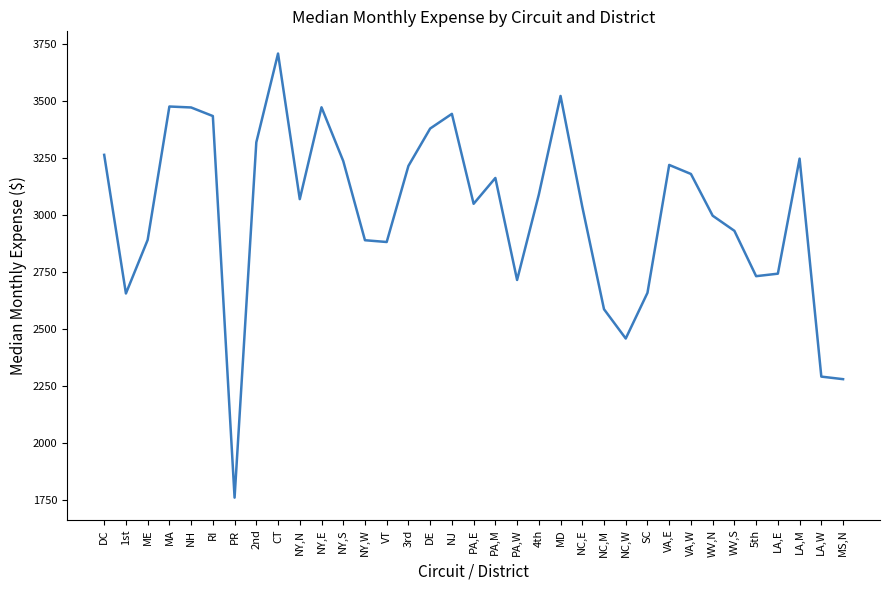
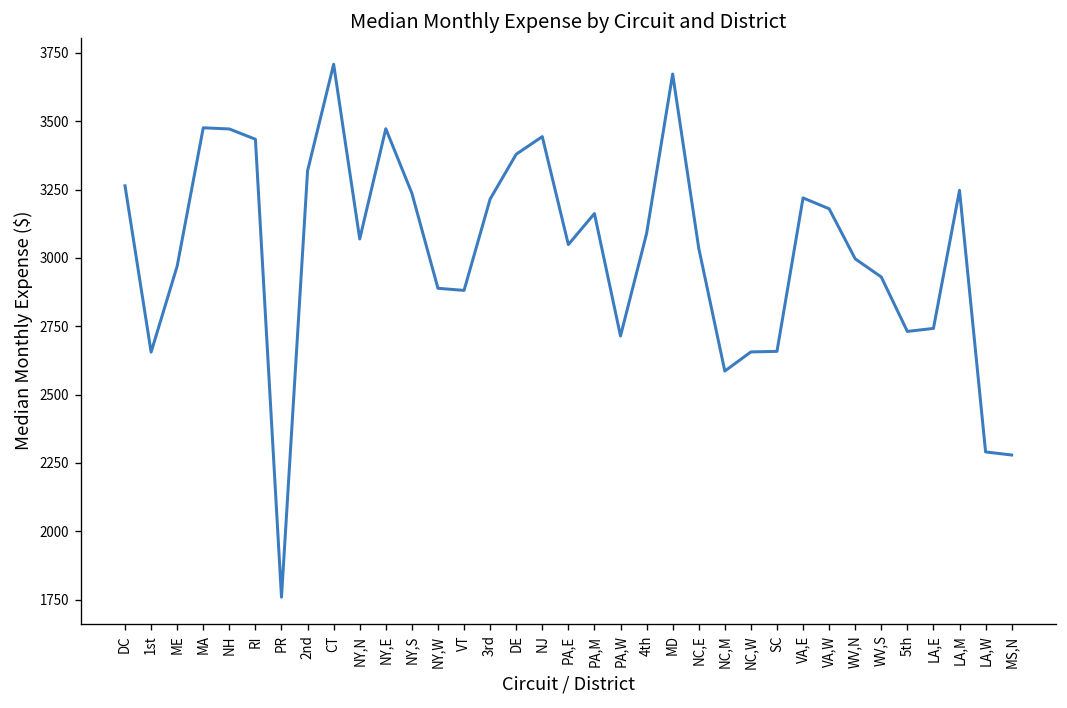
  {
    "DC": 3260,
    "1st": 2660,
-   "ME": 2890,
+   "ME": 2970,
    "MA": 3480,
    "NH": 3470,
    "RI": 3430,
    "PR": 1760,
    "2nd": 3320,
    "CT": 3710,
    "NY,N": 3070,
    "NY,E": 3470,
    "NY,S": 3240,
    "NY,W": 2890,
    "VT": 2880,
    "3rd": 3220,
    "DE": 3380,
    "NJ": 3440,
    "PA,E": 3050,
    "PA,M": 3160,
    "PA,W": 2710,
    "4th": 3090,
-   "MD": 3520,
+   "MD": 3670,
    "NC,E": 3040,
    "NC,M": 2590,
-   "NC,W": 2460,
+   "NC,W": 2660,
    "SC": 2660,
    "VA,E": 3220,
    "VA,W": 3180,
    "WV,N": 3000,
    "WV,S": 2930,
    "5th": 2730,
    "LA,E": 2740,
    "LA,M": 3250,
    "LA,W": 2290,
    "MS,N": 2280
  }
